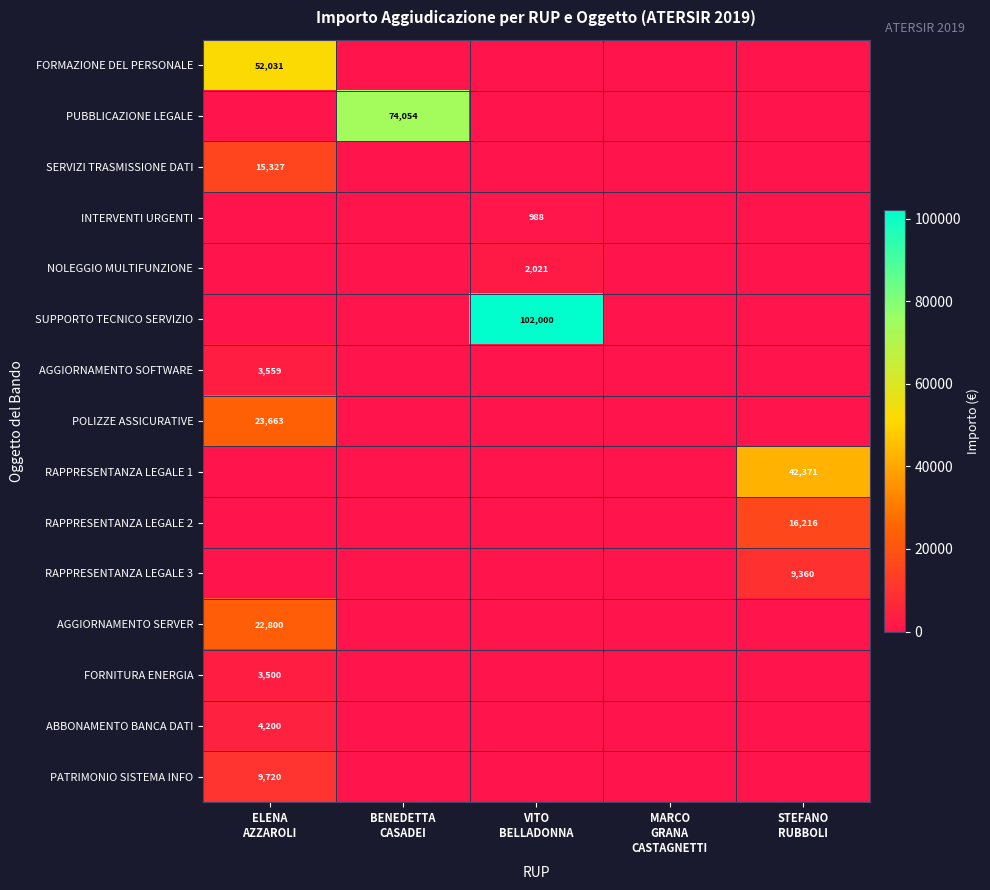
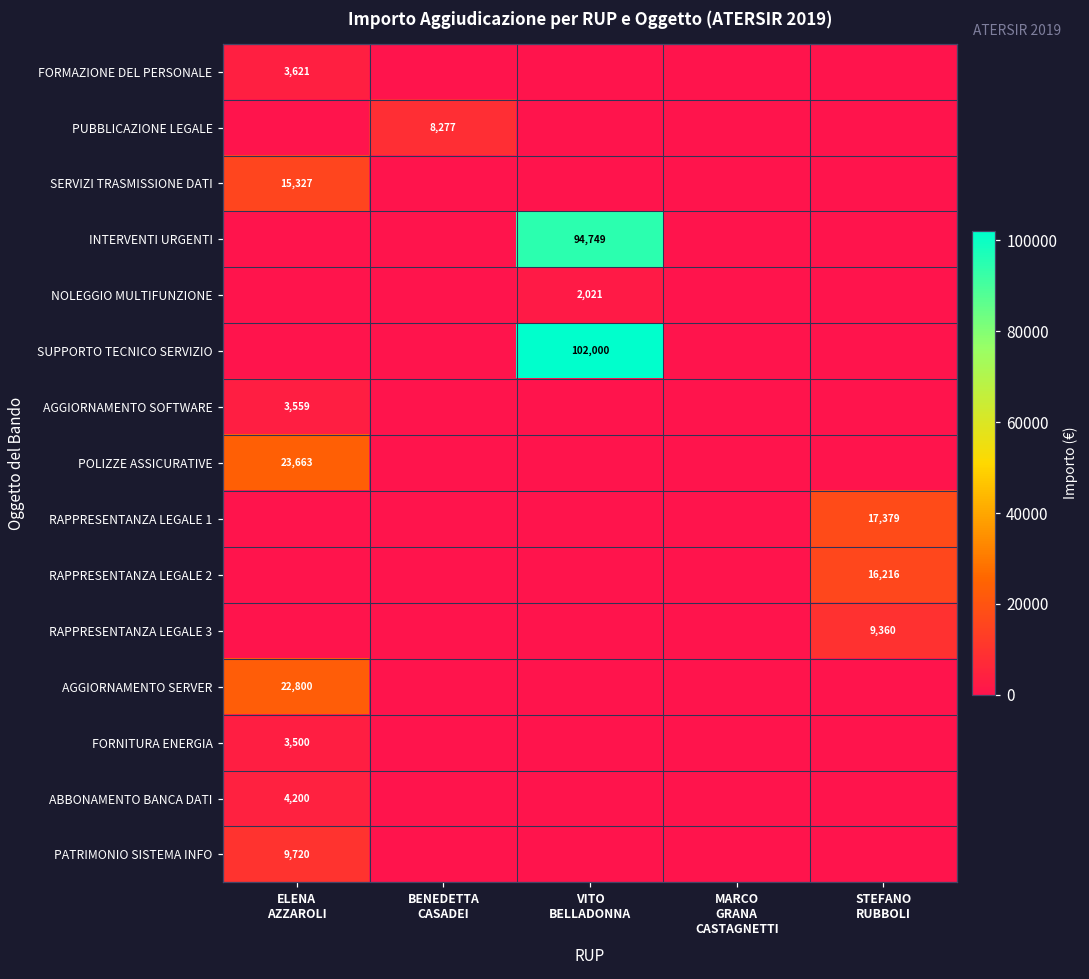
  {
    "FORMAZIONE DEL PERSONALE": {
-     "ELENA AZZAROLI": "52,031"
+     "ELENA AZZAROLI": "3,621"
    },
    "PUBBLICAZIONE LEGALE": {
-     "BENEDETTA CASADEI": "74,054"
+     "BENEDETTA CASADEI": "8,277"
    },
    "SERVIZI TRASMISSIONE DATI": {
      "ELENA AZZAROLI": "15,327"
    },
    "INTERVENTI URGENTI": {
-     "VITO BELLADONNA": "988"
+     "VITO BELLADONNA": "94,749"
    },
    "NOLEGGIO MULTIFUNZIONE": {
      "VITO BELLADONNA": "2,021"
    },
    "SUPPORTO TECNICO SERVIZIO": {
      "VITO BELLADONNA": "102,000"
    },
    "AGGIORNAMENTO SOFTWARE": {
      "ELENA AZZAROLI": "3,559"
    },
    "POLIZZE ASSICURATIVE": {
      "ELENA AZZAROLI": "23,663"
    },
    "RAPPRESENTANZA LEGALE 1": {
-     "STEFANO RUBBOLI": "42,371"
+     "STEFANO RUBBOLI": "17,379"
    },
    "RAPPRESENTANZA LEGALE 2": {
      "STEFANO RUBBOLI": "16,216"
    },
    "RAPPRESENTANZA LEGALE 3": {
      "STEFANO RUBBOLI": "9,360"
    },
    "AGGIORNAMENTO SERVER": {
      "ELENA AZZAROLI": "22,800"
    },
    "FORNITURA ENERGIA": {
      "ELENA AZZAROLI": "3,500"
    },
    "ABBONAMENTO BANCA DATI": {
      "ELENA AZZAROLI": "4,200"
    },
    "PATRIMONIO SISTEMA INFO": {
      "ELENA AZZAROLI": "9,720"
    }
  }
